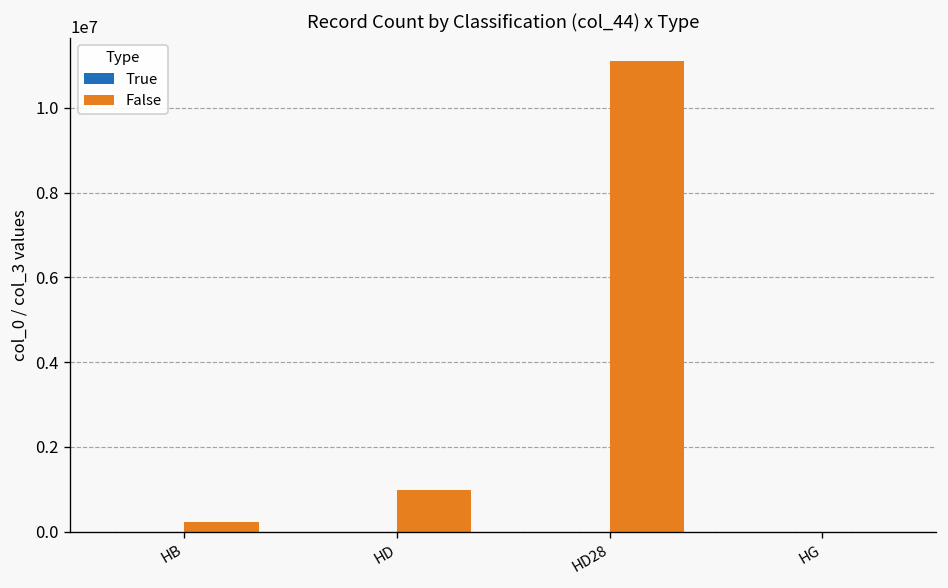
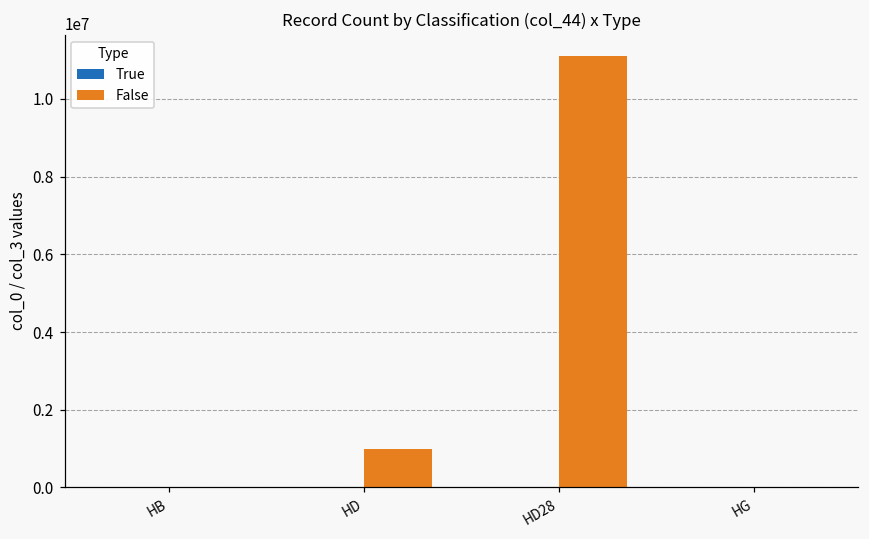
  {
    "False": {
-     "HB": 200000,
+     "HB": 0,
      "HD": 1000000,
      "HD28": 11100000
    }
  }
